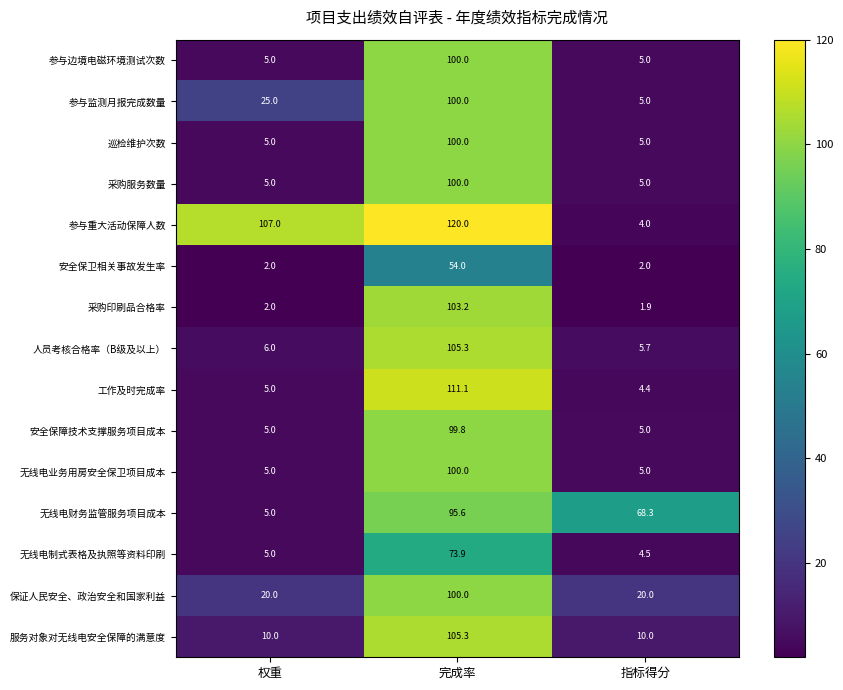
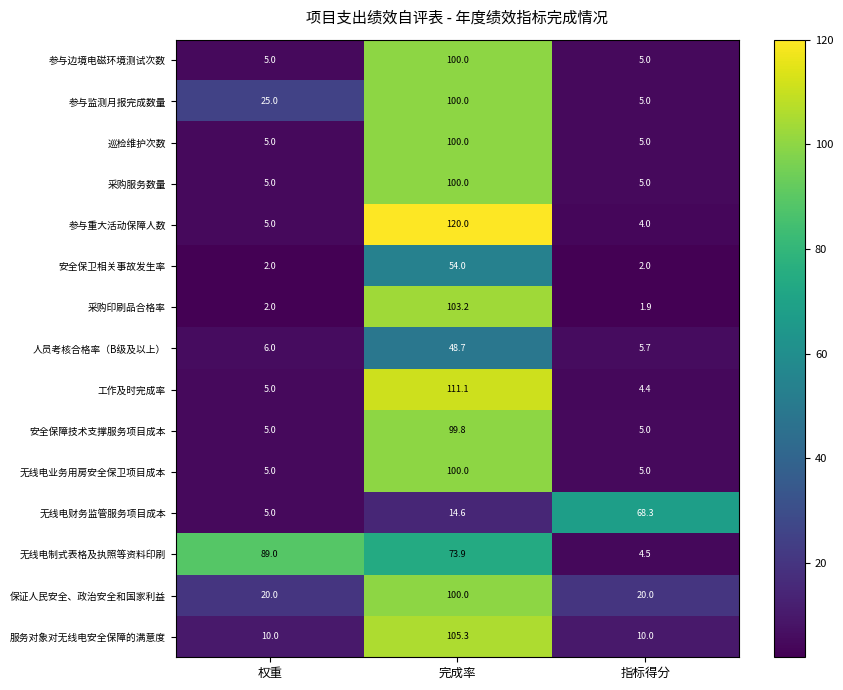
  {
    "参与边境电磁环境测试次数": {
      "权重": 5.0,
      "完成率": 100.0,
      "指标得分": 5.0
    },
    "参与监测月报完成数量": {
      "权重": 25.0,
      "完成率": 100.0,
      "指标得分": 5.0
    },
    "巡检维护次数": {
      "权重": 5.0,
      "完成率": 100.0,
      "指标得分": 5.0
    },
    "采购服务数量": {
      "权重": 5.0,
      "完成率": 100.0,
      "指标得分": 5.0
    },
    "参与重大活动保障人数": {
-     "权重": 107.0,
+     "权重": 5.0,
      "完成率": 120.0,
      "指标得分": 4.0
    },
    "安全保卫相关事故发生率": {
      "权重": 2.0,
      "完成率": 54.0,
      "指标得分": 2.0
    },
    "采购印刷品合格率": {
      "权重": 2.0,
      "完成率": 103.2,
      "指标得分": 1.9
    },
    "人员考核合格率（B级及以上）": {
      "权重": 6.0,
-     "完成率": 105.3,
+     "完成率": 48.7,
      "指标得分": 5.7
    },
    "工作及时完成率": {
      "权重": 5.0,
      "完成率": 111.1,
      "指标得分": 4.4
    },
    "安全保障技术支撑服务项目成本": {
      "权重": 5.0,
      "完成率": 99.8,
      "指标得分": 5.0
    },
    "无线电业务用房安全保卫项目成本": {
      "权重": 5.0,
      "完成率": 100.0,
      "指标得分": 5.0
    },
    "无线电财务监管服务项目成本": {
      "权重": 5.0,
-     "完成率": 95.6,
+     "完成率": 14.6,
      "指标得分": 68.3
    },
    "无线电制式表格及执照等资料印刷": {
-     "权重": 5.0,
+     "权重": 89.0,
      "完成率": 73.9,
      "指标得分": 4.5
    },
    "保证人民安全、政治安全和国家利益": {
      "权重": 20.0,
      "完成率": 100.0,
      "指标得分": 20.0
    },
    "服务对象对无线电安全保障的满意度": {
      "权重": 10.0,
      "完成率": 105.3,
      "指标得分": 10.0
    }
  }
